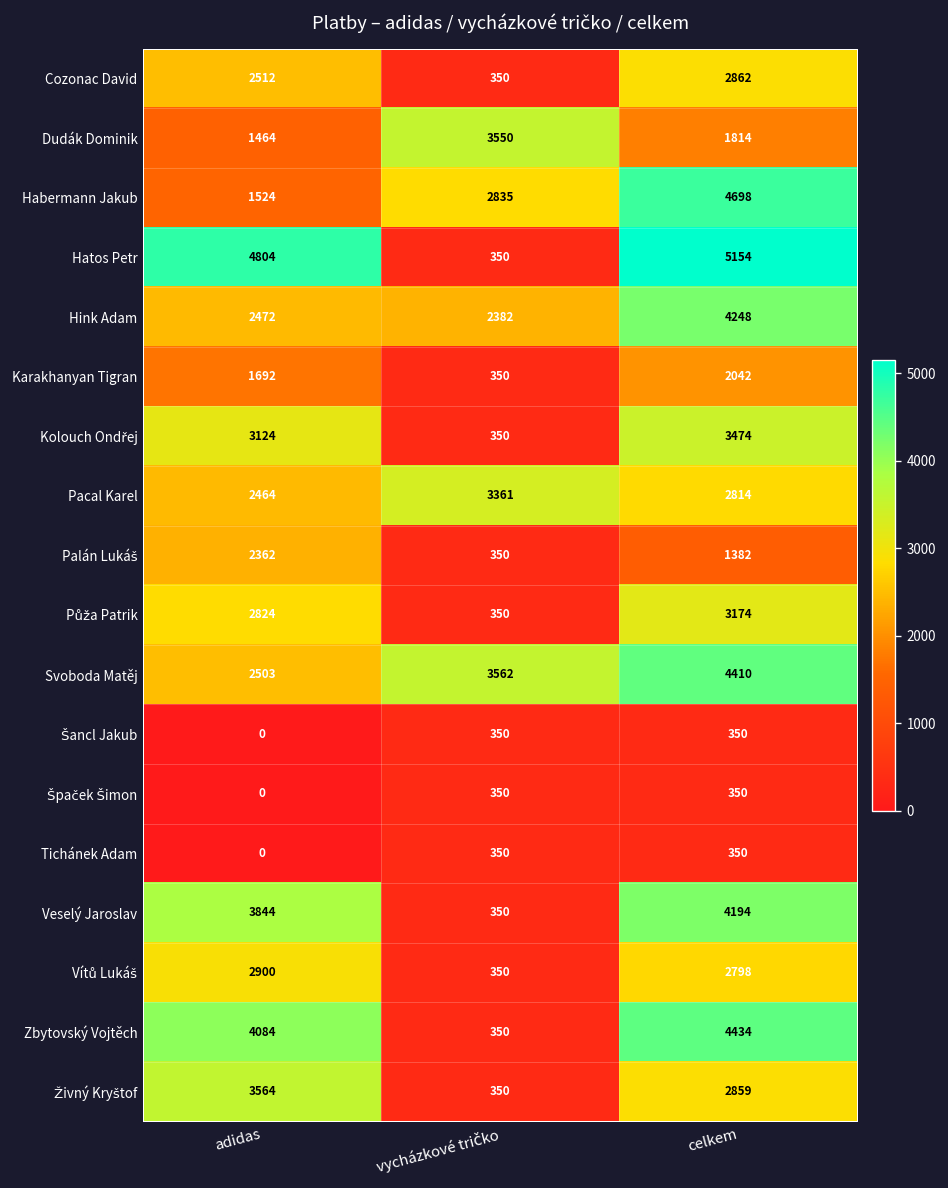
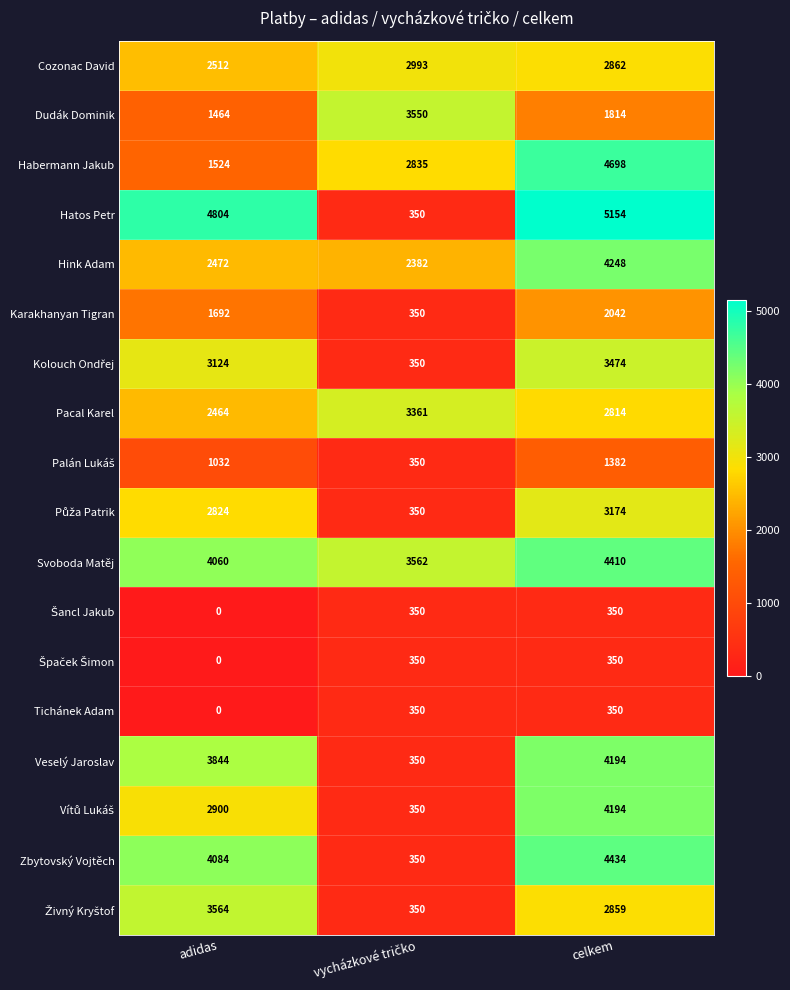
  {
    "Cozonac David": {
      "adidas": 2512,
-     "vycházkové tričko": 350,
+     "vycházkové tričko": 2993,
      "celkem": 2862
    },
    "Dudák Dominik": {
      "adidas": 1464,
      "vycházkové tričko": 3550,
      "celkem": 1814
    },
    "Habermann Jakub": {
      "adidas": 1524,
      "vycházkové tričko": 2835,
      "celkem": 4698
    },
    "Hatos Petr": {
      "adidas": 4804,
      "vycházkové tričko": 350,
      "celkem": 5154
    },
    "Hink Adam": {
      "adidas": 2472,
      "vycházkové tričko": 2382,
      "celkem": 4248
    },
    "Karakhanyan Tigran": {
      "adidas": 1692,
      "vycházkové tričko": 350,
      "celkem": 2042
    },
    "Kolouch Ondřej": {
      "adidas": 3124,
      "vycházkové tričko": 350,
      "celkem": 3474
    },
    "Pacal Karel": {
      "adidas": 2464,
      "vycházkové tričko": 3361,
      "celkem": 2814
    },
    "Palán Lukáš": {
-     "adidas": 2362,
+     "adidas": 1032,
      "vycházkové tričko": 350,
      "celkem": 1382
    },
    "Půža Patrik": {
      "adidas": 2824,
      "vycházkové tričko": 350,
      "celkem": 3174
    },
    "Svoboda Matěj": {
-     "adidas": 2503,
+     "adidas": 4060,
      "vycházkové tričko": 3562,
      "celkem": 4410
    },
    "Šancl Jakub": {
      "adidas": 0,
      "vycházkové tričko": 350,
      "celkem": 350
    },
    "Špaček Šimon": {
      "adidas": 0,
      "vycházkové tričko": 350,
      "celkem": 350
    },
    "Tichánek Adam": {
      "adidas": 0,
      "vycházkové tričko": 350,
      "celkem": 350
    },
    "Veselý Jaroslav": {
      "adidas": 3844,
      "vycházkové tričko": 350,
      "celkem": 4194
    },
    "Vítů Lukáš": {
      "adidas": 2900,
      "vycházkové tričko": 350,
-     "celkem": 2798
+     "celkem": 4194
    },
    "Zbytovský Vojtěch": {
      "adidas": 4084,
      "vycházkové tričko": 350,
      "celkem": 4434
    },
    "Živný Kryštof": {
      "adidas": 3564,
      "vycházkové tričko": 350,
      "celkem": 2859
    }
  }
